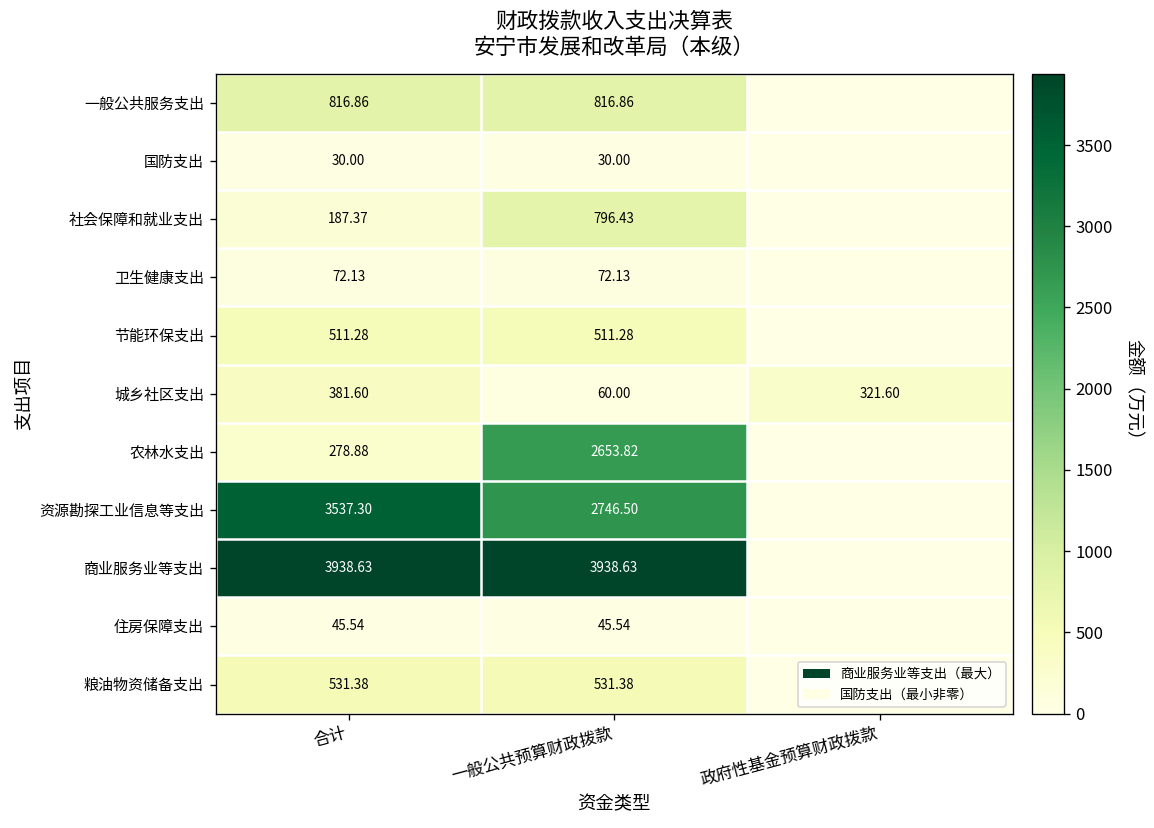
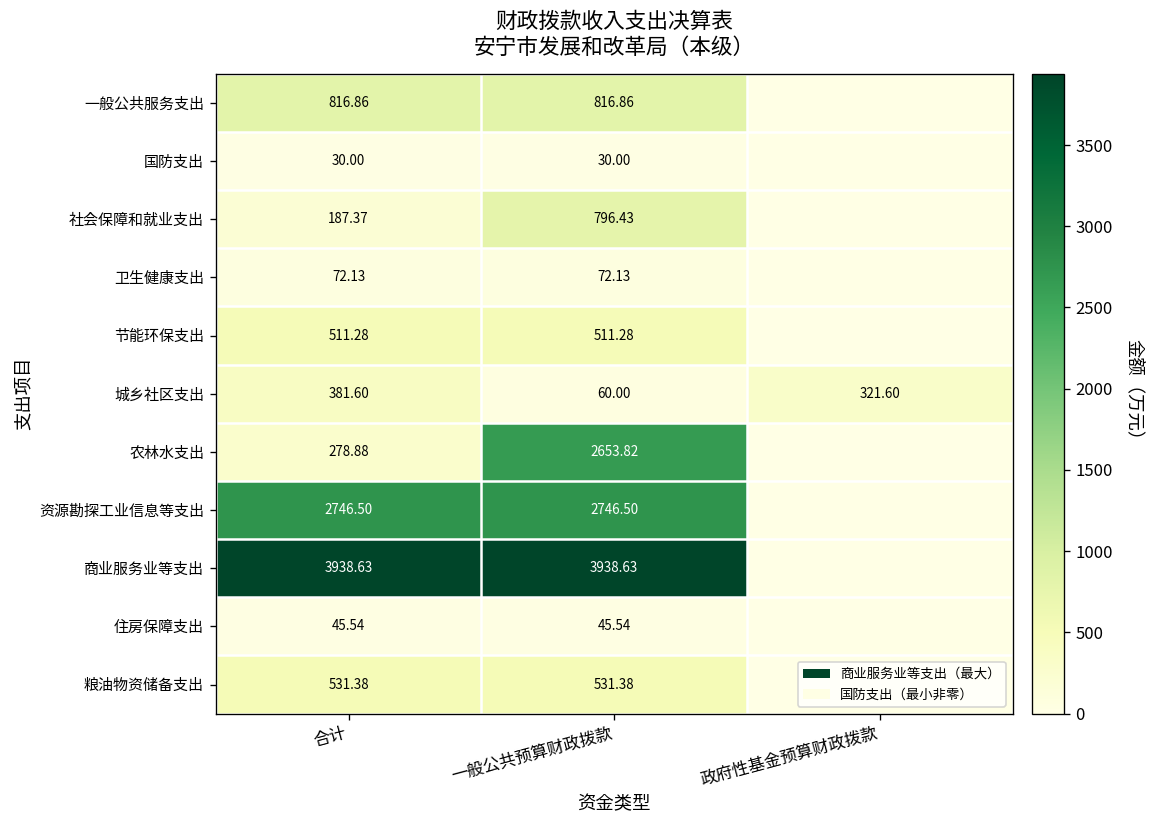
  {
    "一般公共服务支出": {
      "合计": 816.86,
      "一般公共预算财政拨款": 816.86
    },
    "国防支出": {
      "合计": 30.00,
      "一般公共预算财政拨款": 30.00
    },
    "社会保障和就业支出": {
      "合计": 187.37,
      "一般公共预算财政拨款": 796.43
    },
    "卫生健康支出": {
      "合计": 72.13,
      "一般公共预算财政拨款": 72.13
    },
    "节能环保支出": {
      "合计": 511.28,
      "一般公共预算财政拨款": 511.28
    },
    "城乡社区支出": {
      "合计": 381.60,
      "一般公共预算财政拨款": 60.00,
      "政府性基金预算财政拨款": 321.60
    },
    "农林水支出": {
      "合计": 278.88,
      "一般公共预算财政拨款": 2653.82
    },
    "资源勘探工业信息等支出": {
-     "合计": 3537.30,
+     "合计": 2746.50,
      "一般公共预算财政拨款": 2746.50
    },
    "商业服务业等支出": {
      "合计": 3938.63,
      "一般公共预算财政拨款": 3938.63
    },
    "住房保障支出": {
      "合计": 45.54,
      "一般公共预算财政拨款": 45.54
    },
    "粮油物资储备支出": {
      "合计": 531.38,
      "一般公共预算财政拨款": 531.38
    }
  }
